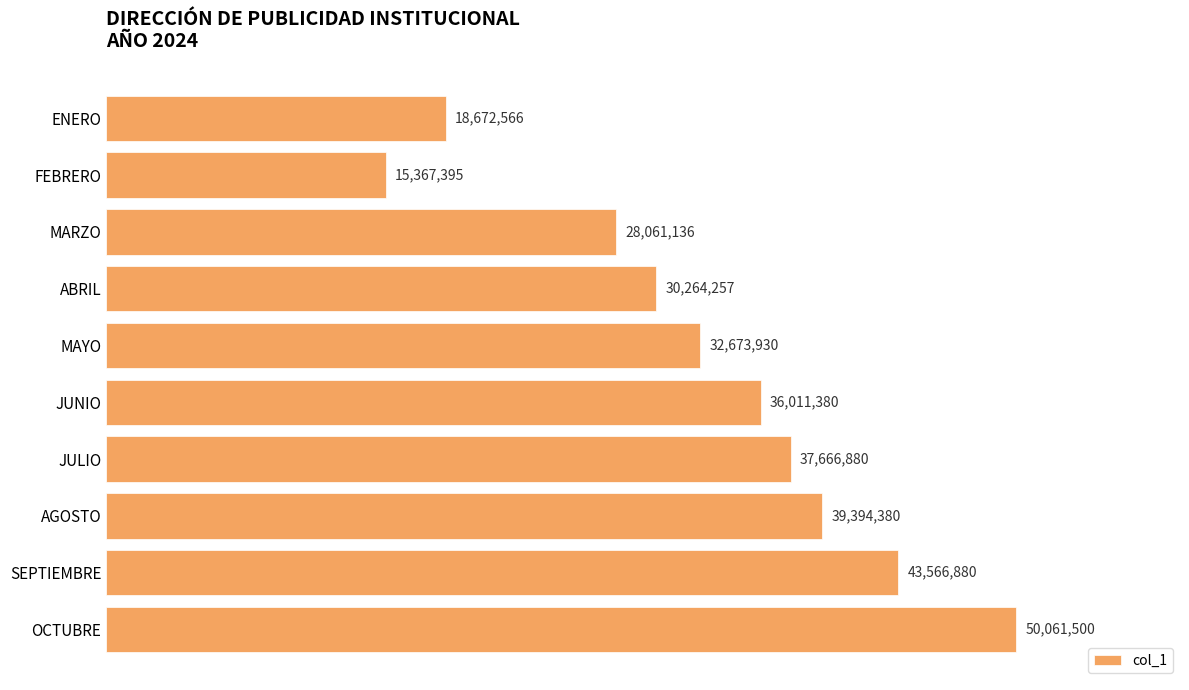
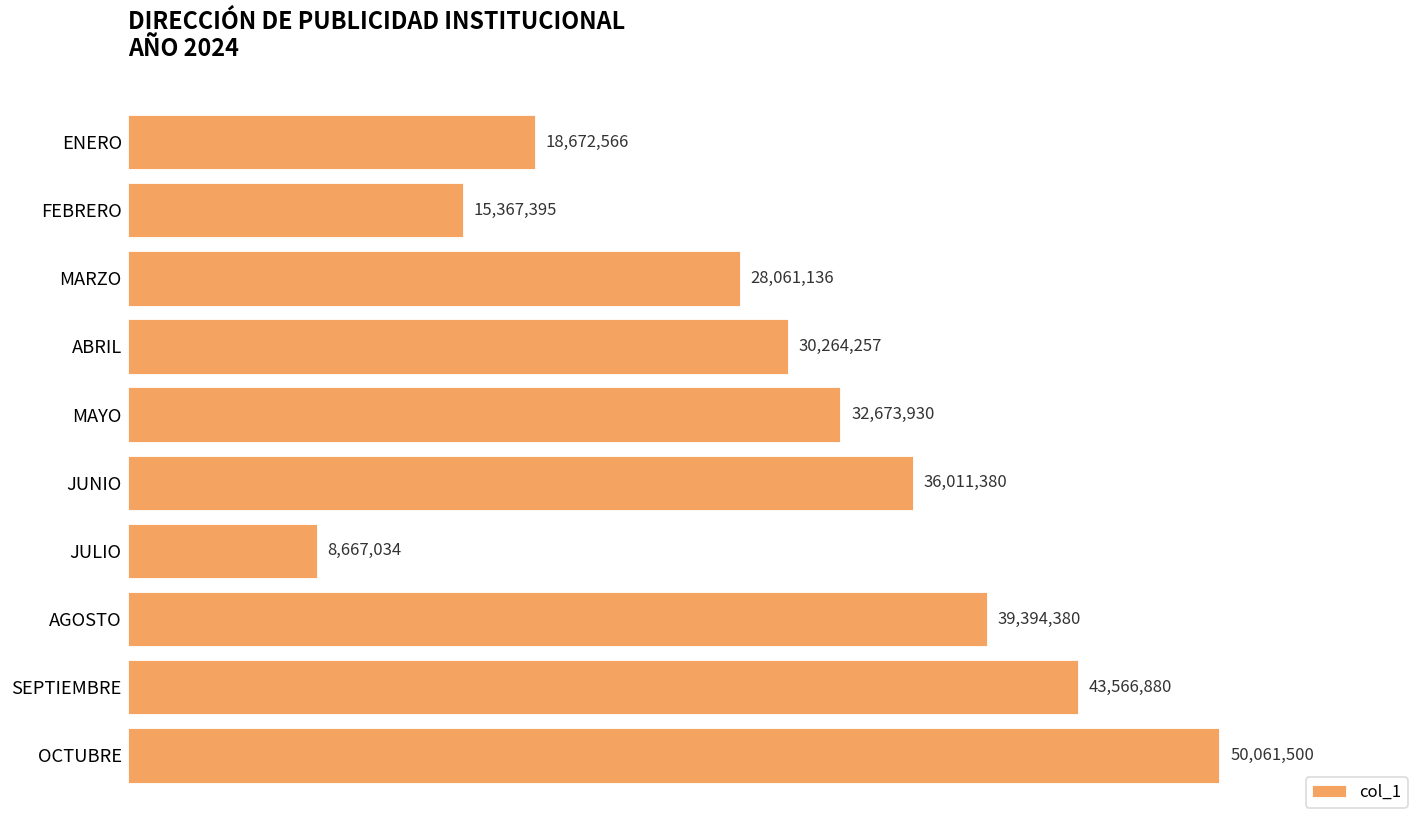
  {
    "ENERO": "18,672,566",
    "FEBRERO": "15,367,395",
    "MARZO": "28,061,136",
    "ABRIL": "30,264,257",
    "MAYO": "32,673,930",
    "JUNIO": "36,011,380",
-   "JULIO": "37,666,880",
+   "JULIO": "8,667,034",
    "AGOSTO": "39,394,380",
    "SEPTIEMBRE": "43,566,880",
    "OCTUBRE": "50,061,500"
  }
